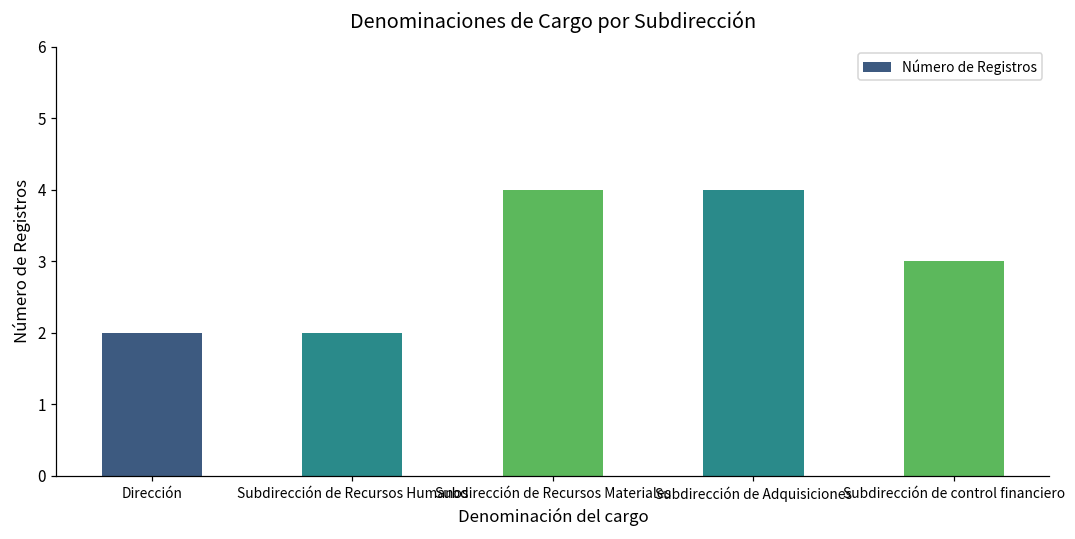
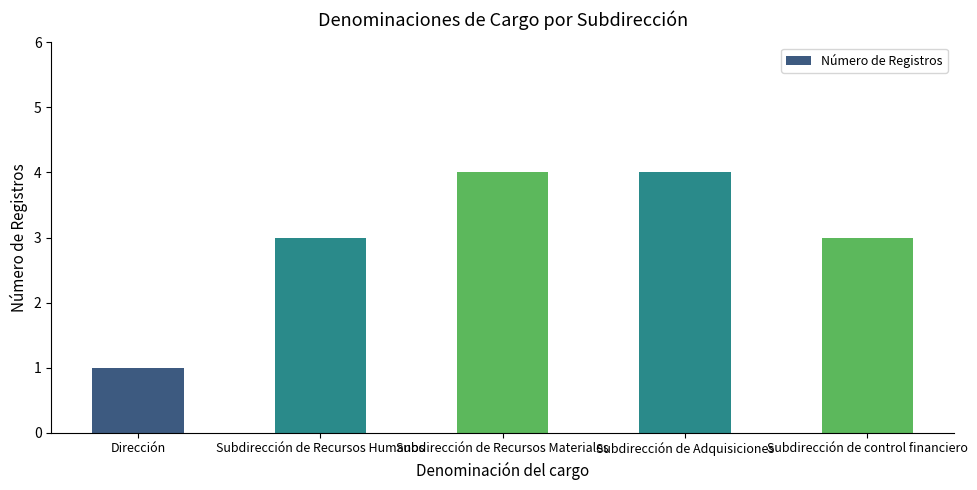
  {
-   "Dirección": 2,
-   "Subdirección de Recursos Humanos": 2,
+   "Dirección": 1,
+   "Subdirección de Recursos Humanos": 3,
    "Subdirección de Recursos Materiales": 4,
    "Subdirección de Adquisiciones": 4,
    "Subdirección de control financiero": 3
  }
